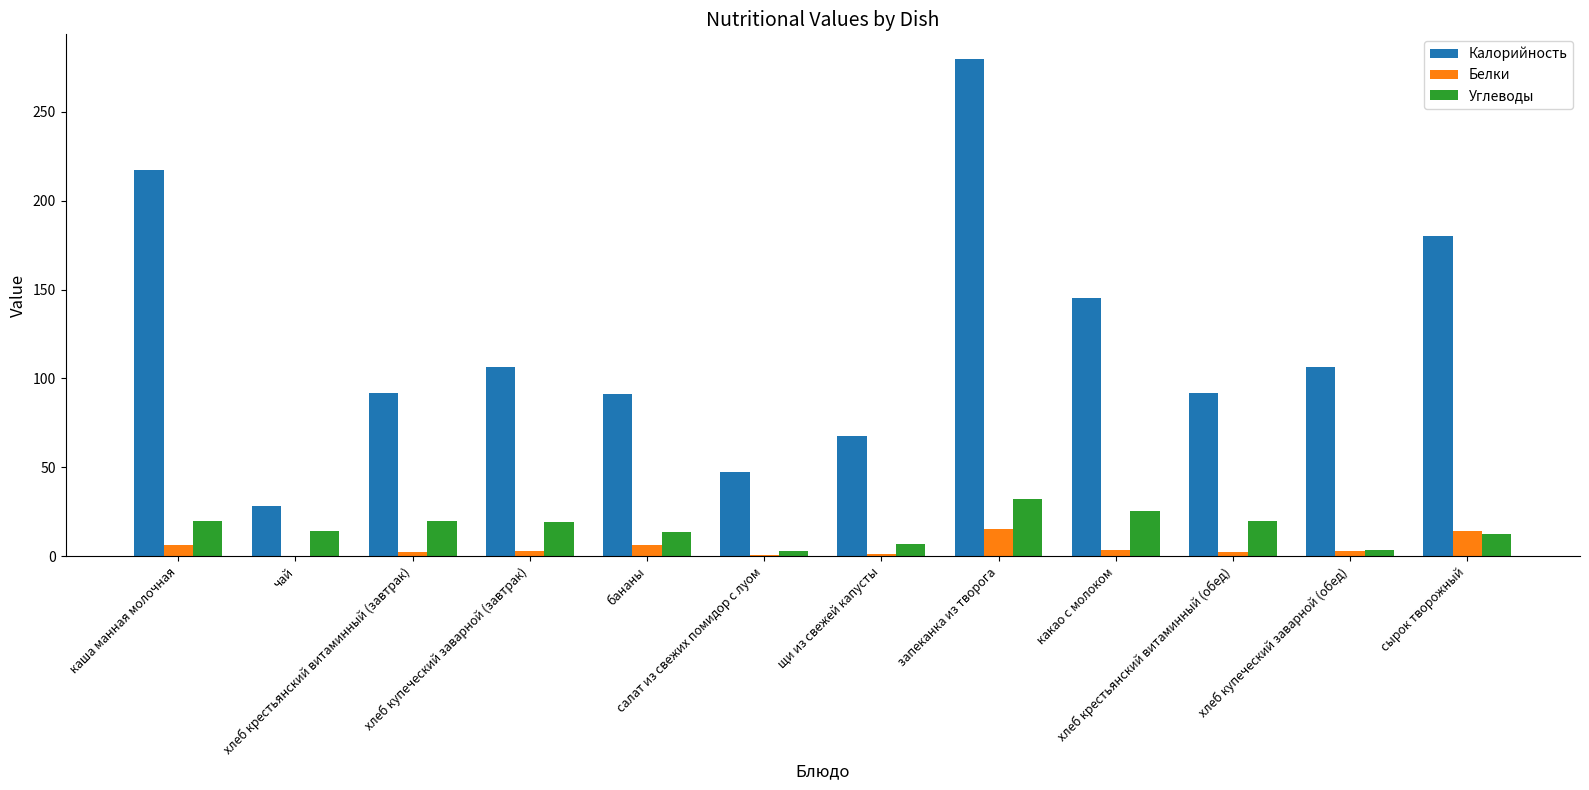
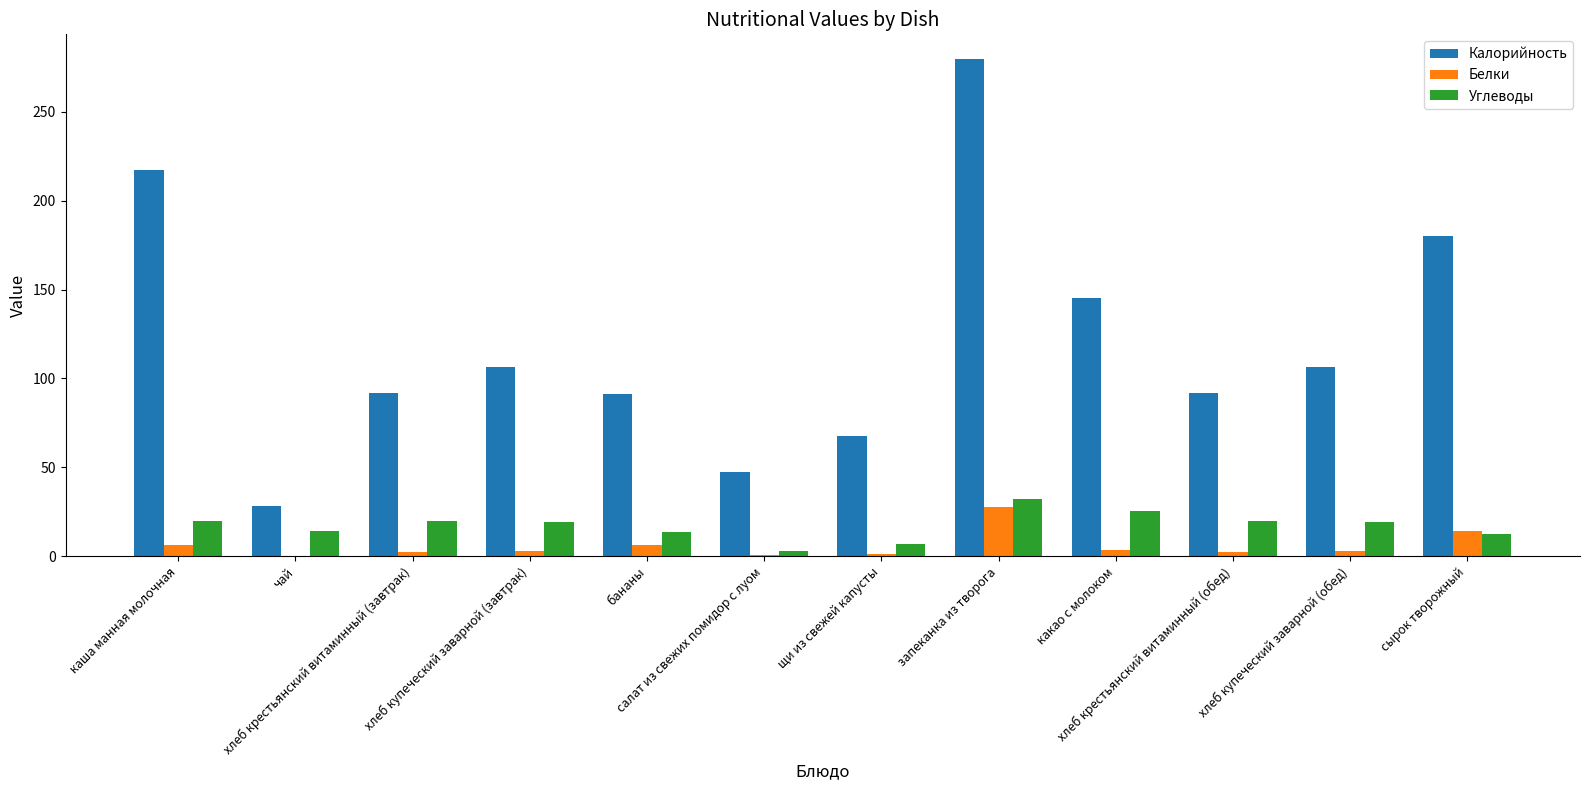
  {
    "Калорийность": {
      "каша манная молочная": 217,
      "чай": 28,
      "хлеб крестьянский витаминный (завтрак)": 92,
      "хлеб купеческий заварной (завтрак)": 106,
      "бананы": 91,
      "салат из свежих помидор с луом": 47,
      "щи из свежей капусты": 68,
      "запеканка из творога": 280,
      "какао с молоком": 145,
      "хлеб крестьянский витаминный (обед)": 92,
      "хлеб купеческий заварной (обед)": 106,
      "сырок творожный": 180
    },
    "Белки": {
      "каша манная молочная": 6,
      "хлеб крестьянский витаминный (завтрак)": 2,
      "хлеб купеческий заварной (завтрак)": 3,
      "бананы": 6,
-     "запеканка из творога": 15,
+     "запеканка из творога": 28,
      "какао с молоком": 4,
      "хлеб крестьянский витаминный (обед)": 2,
      "хлеб купеческий заварной (обед)": 3,
      "сырок творожный": 14
    },
    "Углеводы": {
      "каша манная молочная": 20,
      "чай": 14,
      "хлеб крестьянский витаминный (завтрак)": 20,
      "хлеб купеческий заварной (завтрак)": 19,
      "бананы": 14,
      "салат из свежих помидор с луом": 3,
      "щи из свежей капусты": 7,
      "запеканка из творога": 32,
      "какао с молоком": 25,
      "хлеб крестьянский витаминный (обед)": 20,
-     "хлеб купеческий заварной (обед)": 3,
+     "хлеб купеческий заварной (обед)": 19,
      "сырок творожный": 13
    }
  }
